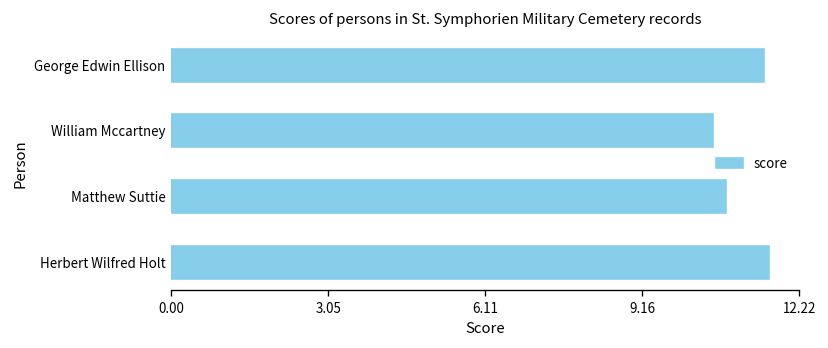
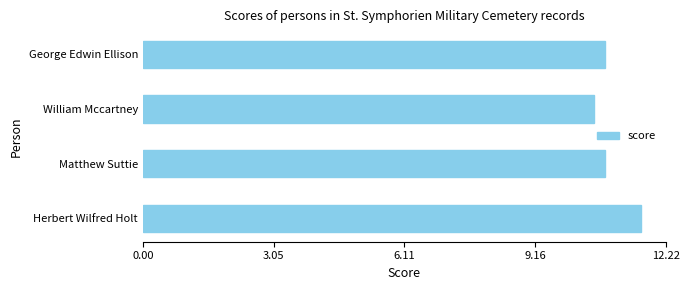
  {
-   "George Edwin Ellison": 11.5,
+   "George Edwin Ellison": 10.8,
    "William Mccartney": 10.5,
    "Matthew Suttie": 10.8,
    "Herbert Wilfred Holt": 11.6
  }
